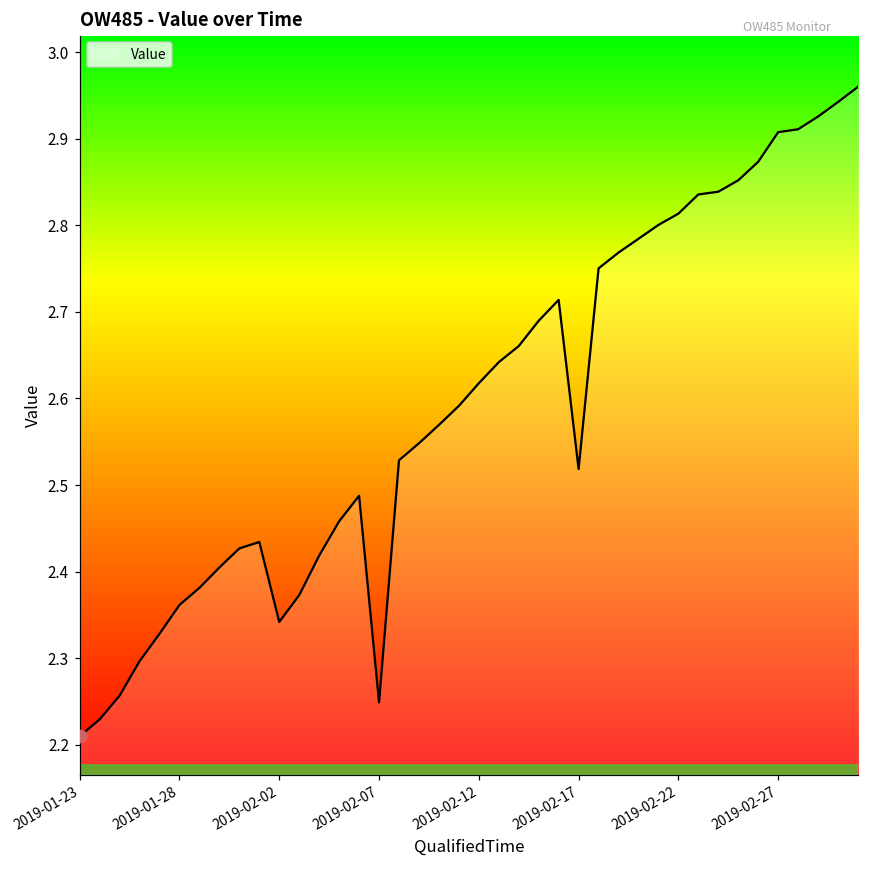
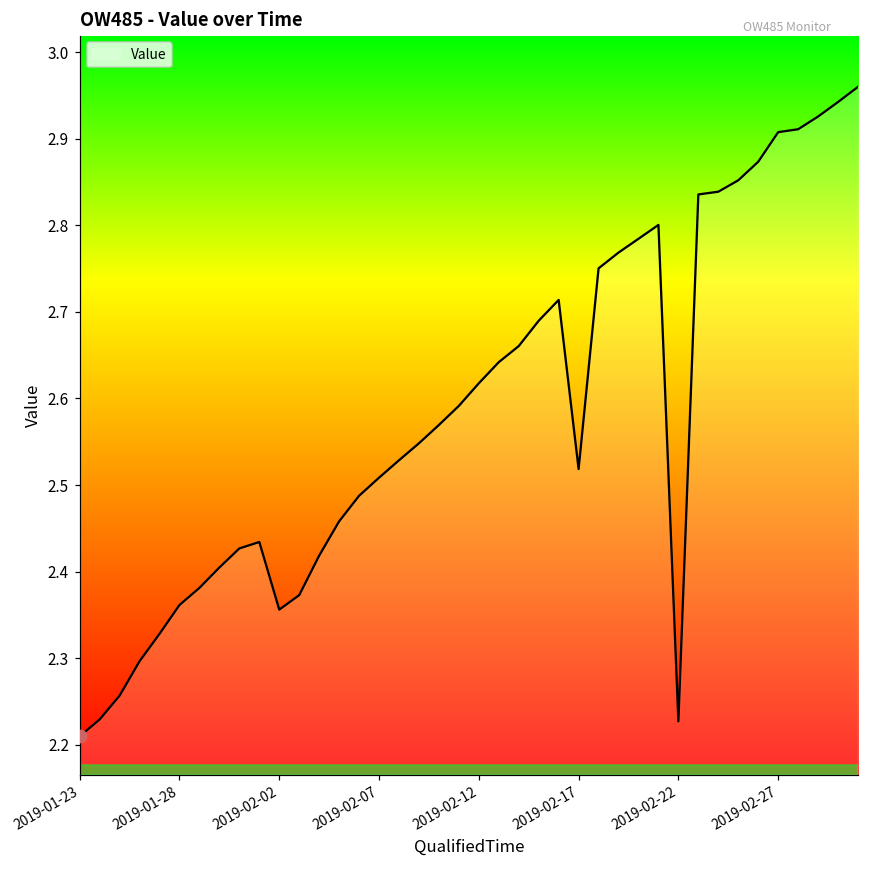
  {
    "Value": {
      "2019-01-28": 2.36,
-     "2019-02-02": 2.34,
-     "2019-02-07": 2.25,
+     "2019-02-02": 2.36,
+     "2019-02-07": 2.51,
      "2019-02-12": 2.62,
      "2019-02-17": 2.52,
-     "2019-02-22": 2.81,
+     "2019-02-22": 2.23,
      "2019-02-27": 2.91
    }
  }
